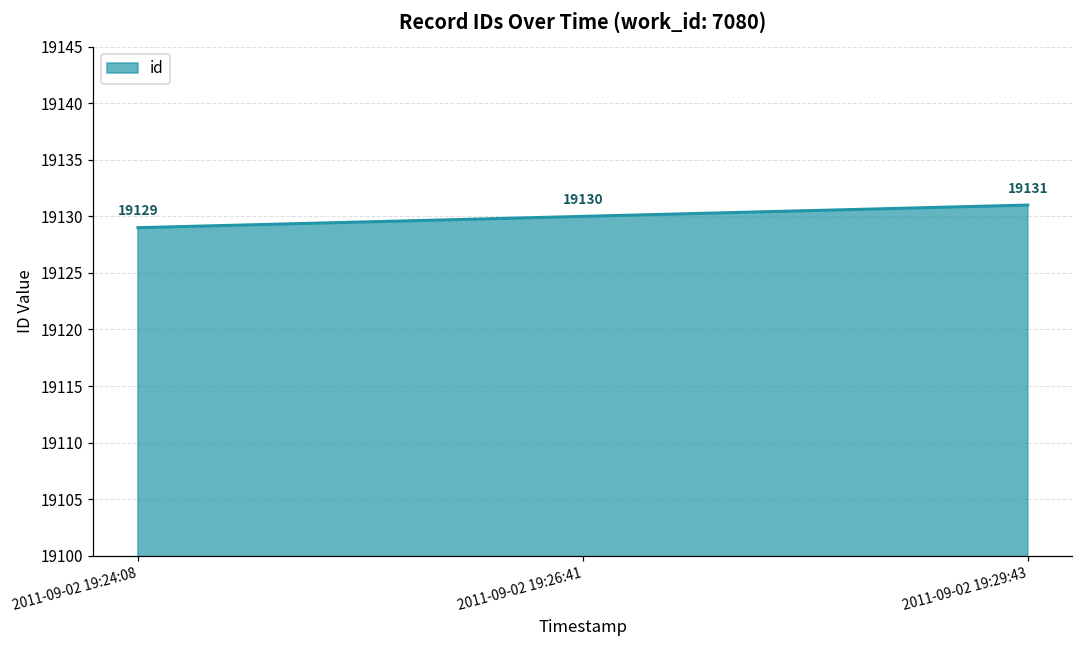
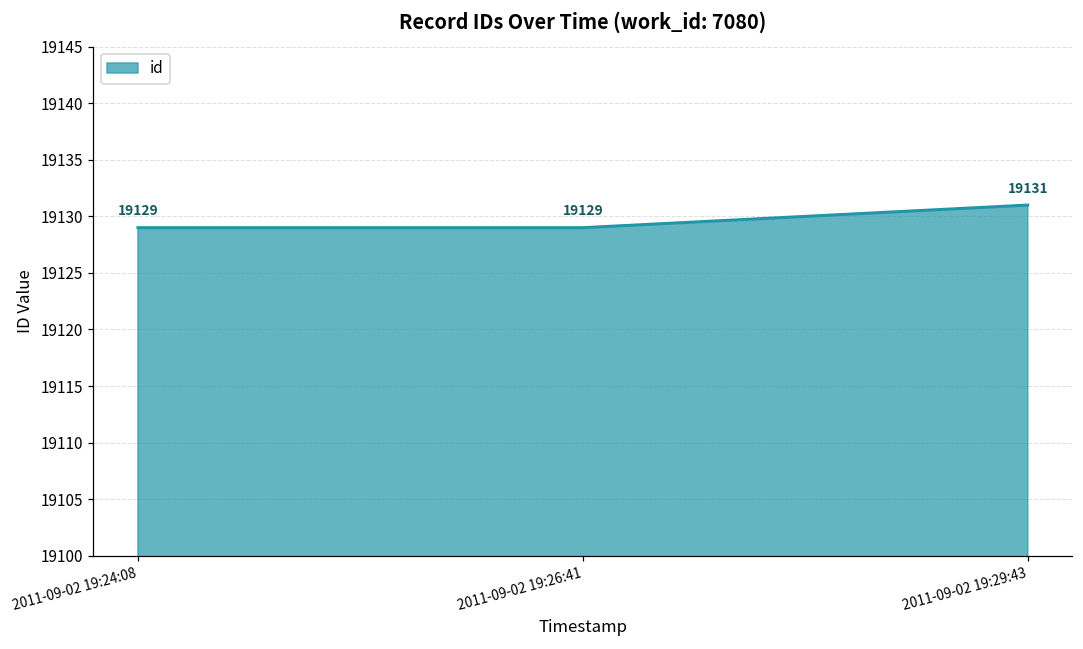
  {
    "2011-09-02 19:24:08": 19129,
-   "2011-09-02 19:26:41": 19130,
+   "2011-09-02 19:26:41": 19129,
    "2011-09-02 19:29:43": 19131
  }
